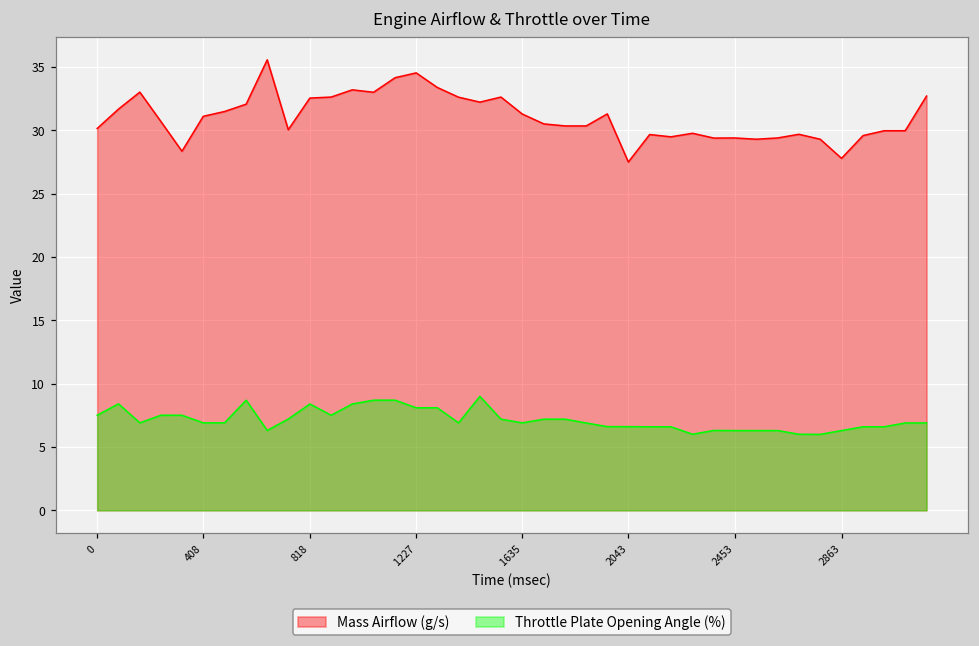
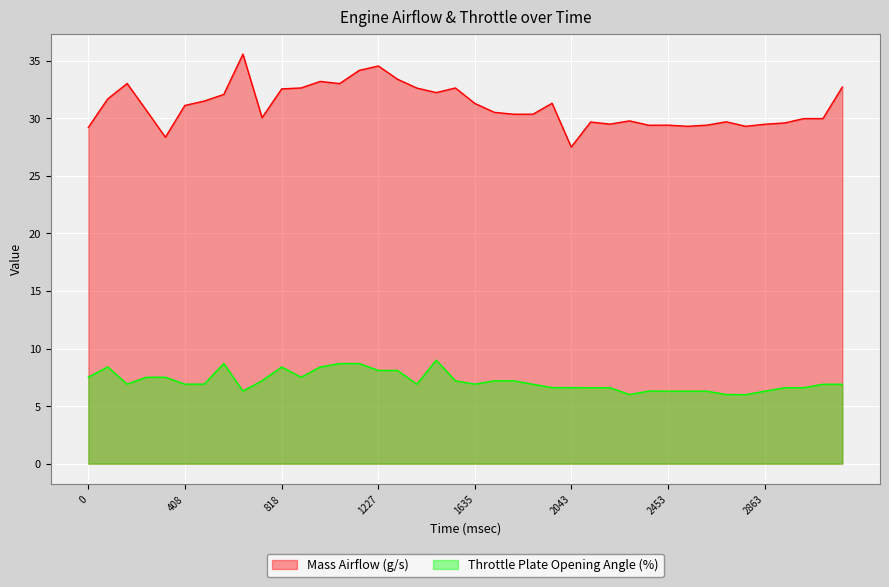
  {
    "Mass Airflow (g/s)": {
-     "0": 30.2,
+     "0": 29.2,
      "408": 31.1,
      "818": 32.6,
      "1227": 34.6,
      "1635": 31.3,
      "2043": 27.5,
      "2453": 29.4,
-     "2863": 27.8
+     "2863": 29.5
    },
    "Throttle Plate Opening Angle (%)": {
      "0": 7.5,
      "408": 6.9,
      "818": 8.4,
      "1227": 8.1,
      "1635": 6.9,
      "2043": 6.6,
      "2453": 6.3,
      "2863": 6.3
    }
  }
